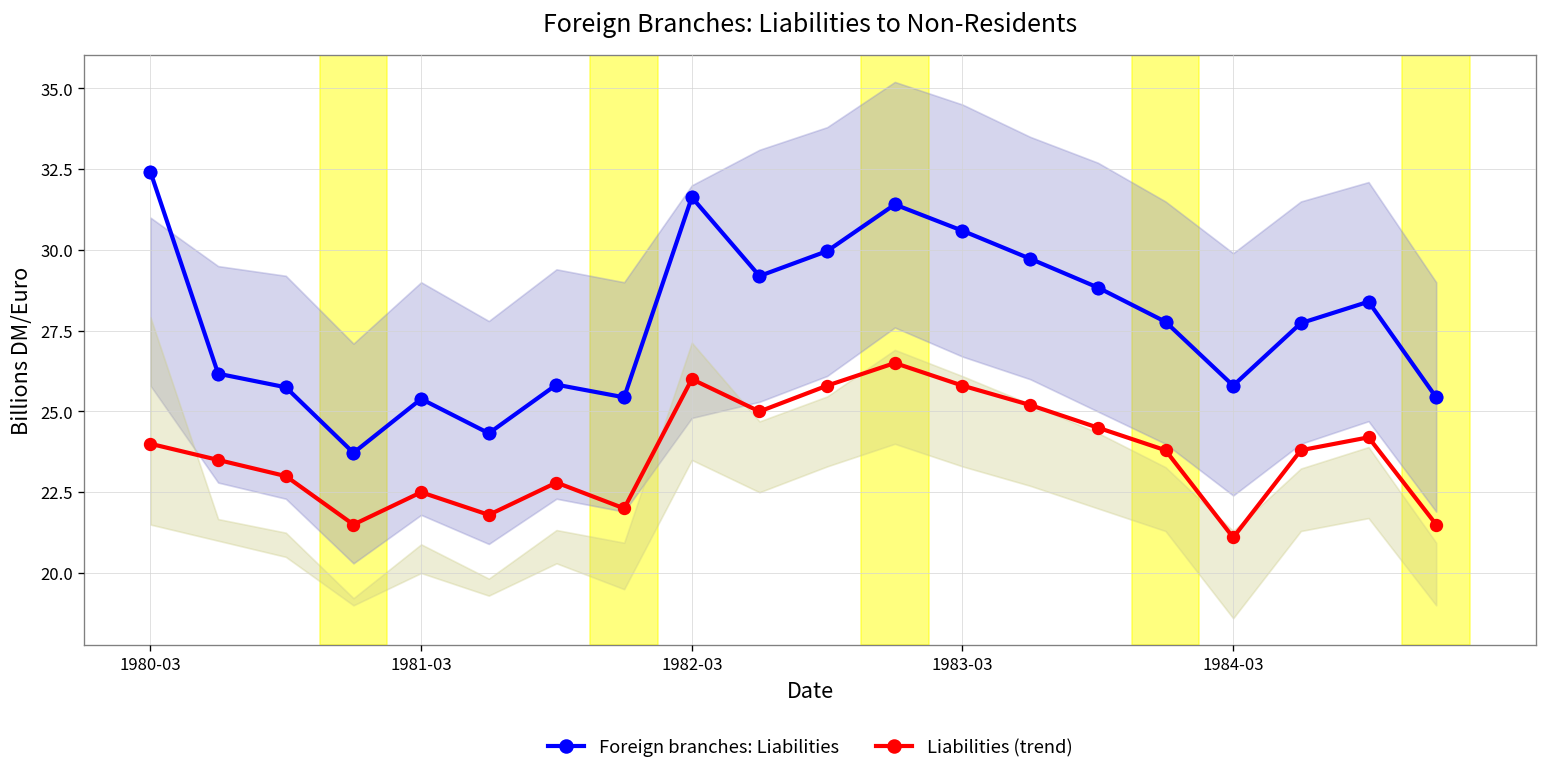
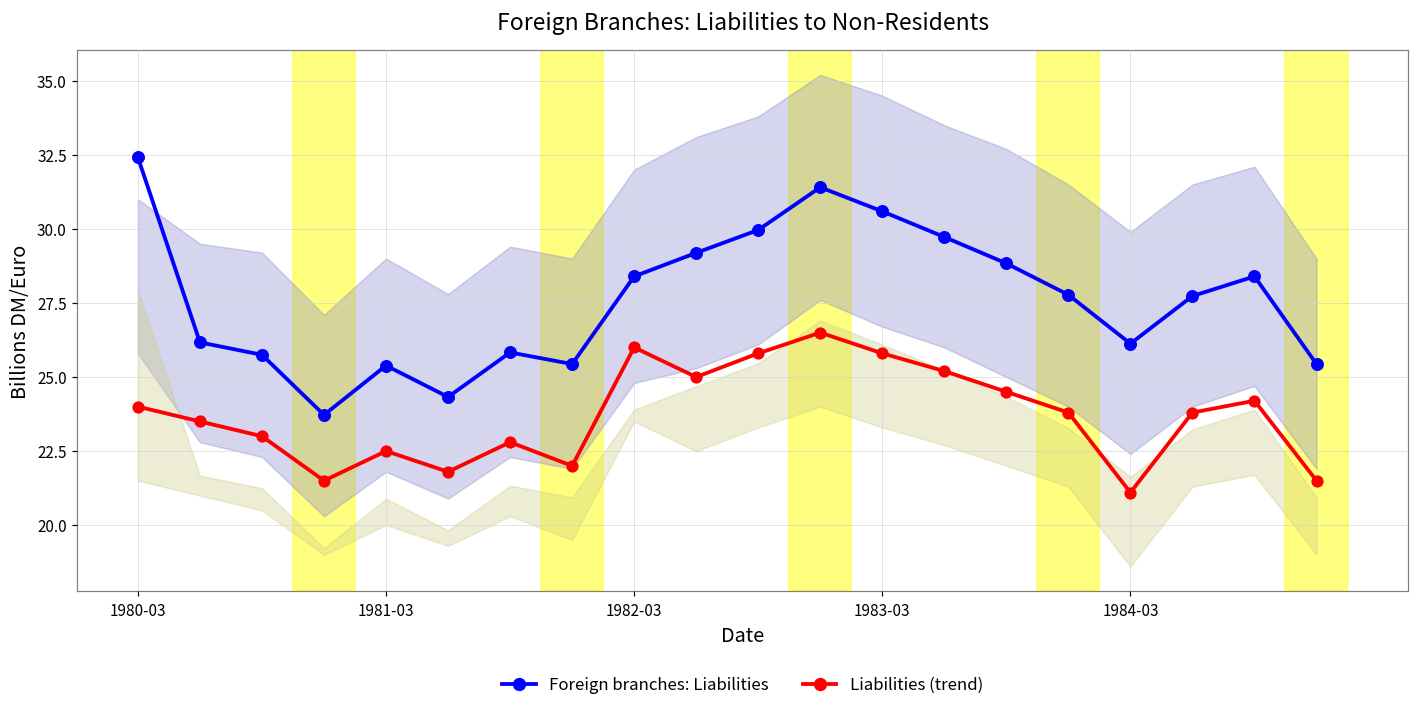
  {
    "Foreign branches: Liabilities": {
      "1980-03": 32.4,
      "1981-03": 25.4,
-     "1982-03": 31.6,
+     "1982-03": 28.4,
      "1983-03": 30.6,
-     "1984-03": 25.8
+     "1984-03": 26.1
    },
    "Liabilities (trend)": {
      "1980-03": 24.0,
      "1981-03": 22.5,
      "1982-03": 26.0,
      "1983-03": 25.8,
      "1984-03": 21.1
    }
  }
